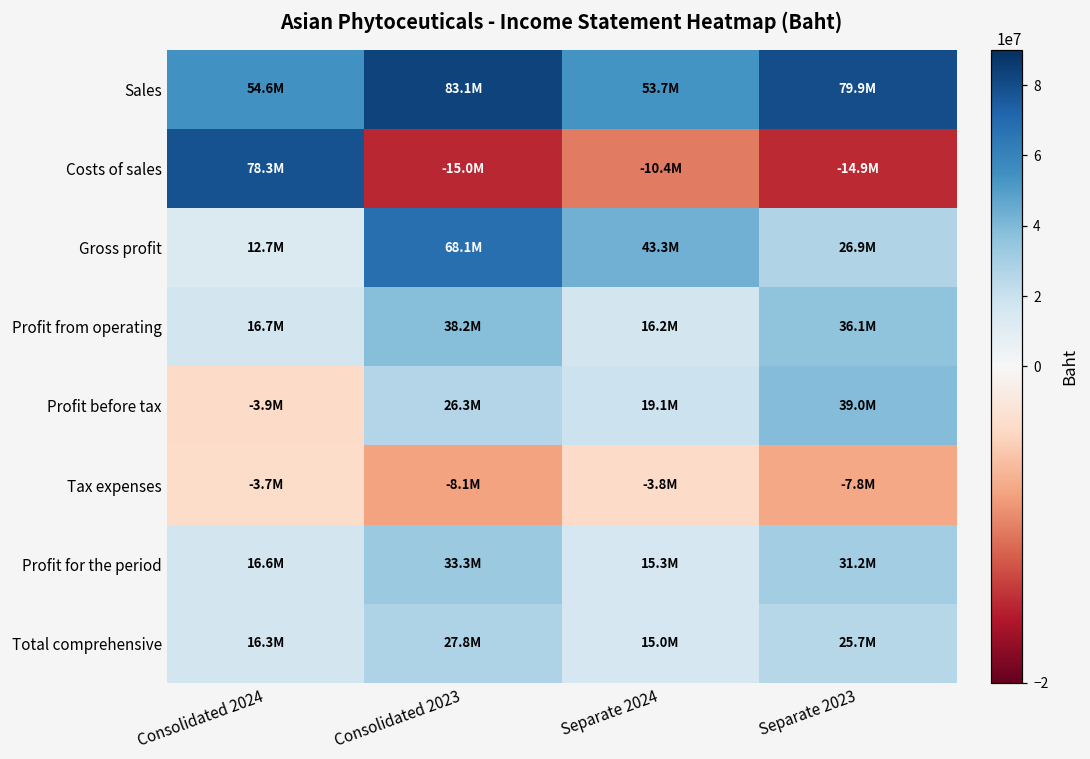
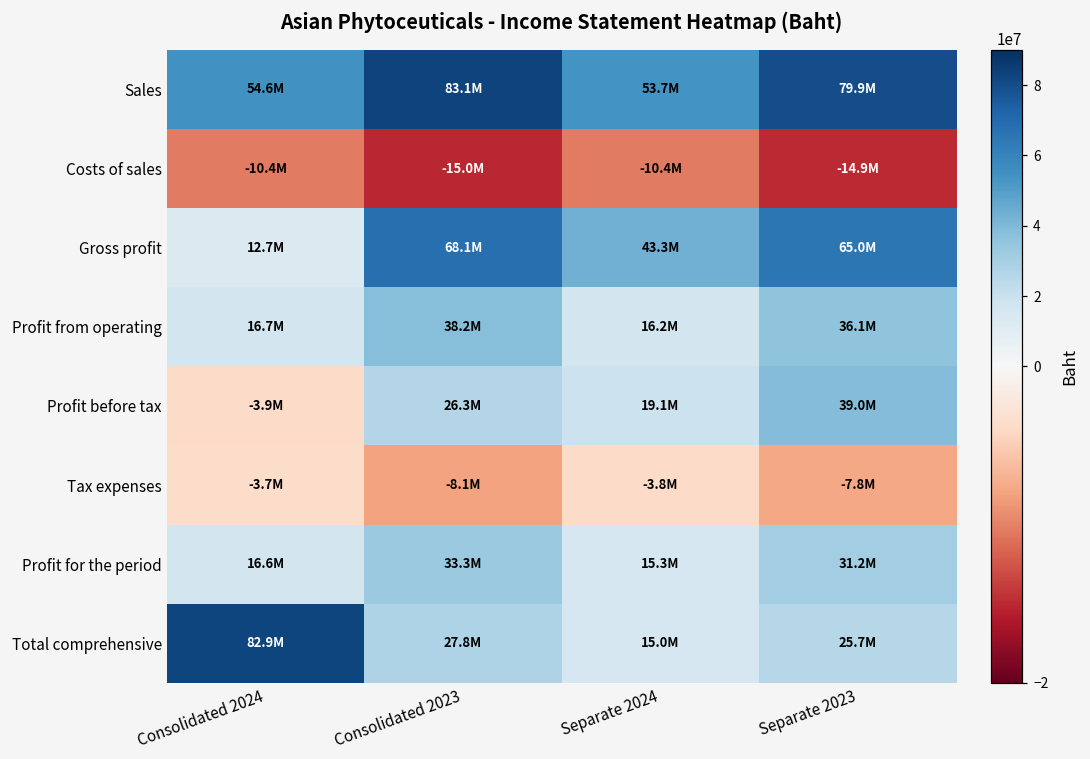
  {
    "Sales": {
      "Consolidated 2024": "54.6M",
      "Consolidated 2023": "83.1M",
      "Separate 2024": "53.7M",
      "Separate 2023": "79.9M"
    },
    "Costs of sales": {
-     "Consolidated 2024": "78.3M",
+     "Consolidated 2024": "-10.4M",
      "Consolidated 2023": "-15.0M",
      "Separate 2024": "-10.4M",
      "Separate 2023": "-14.9M"
    },
    "Gross profit": {
      "Consolidated 2024": "12.7M",
      "Consolidated 2023": "68.1M",
      "Separate 2024": "43.3M",
-     "Separate 2023": "26.9M"
+     "Separate 2023": "65.0M"
    },
    "Profit from operating": {
      "Consolidated 2024": "16.7M",
      "Consolidated 2023": "38.2M",
      "Separate 2024": "16.2M",
      "Separate 2023": "36.1M"
    },
    "Profit before tax": {
      "Consolidated 2024": "-3.9M",
      "Consolidated 2023": "26.3M",
      "Separate 2024": "19.1M",
      "Separate 2023": "39.0M"
    },
    "Tax expenses": {
      "Consolidated 2024": "-3.7M",
      "Consolidated 2023": "-8.1M",
      "Separate 2024": "-3.8M",
      "Separate 2023": "-7.8M"
    },
    "Profit for the period": {
      "Consolidated 2024": "16.6M",
      "Consolidated 2023": "33.3M",
      "Separate 2024": "15.3M",
      "Separate 2023": "31.2M"
    },
    "Total comprehensive": {
-     "Consolidated 2024": "16.3M",
+     "Consolidated 2024": "82.9M",
      "Consolidated 2023": "27.8M",
      "Separate 2024": "15.0M",
      "Separate 2023": "25.7M"
    }
  }
